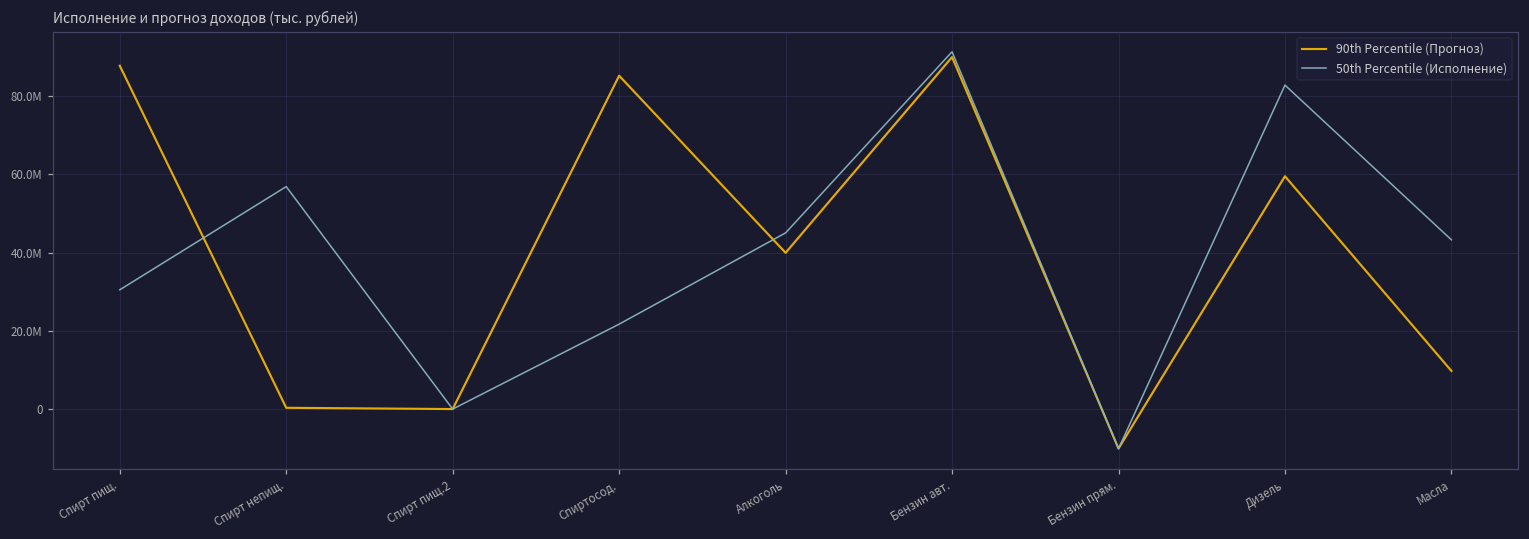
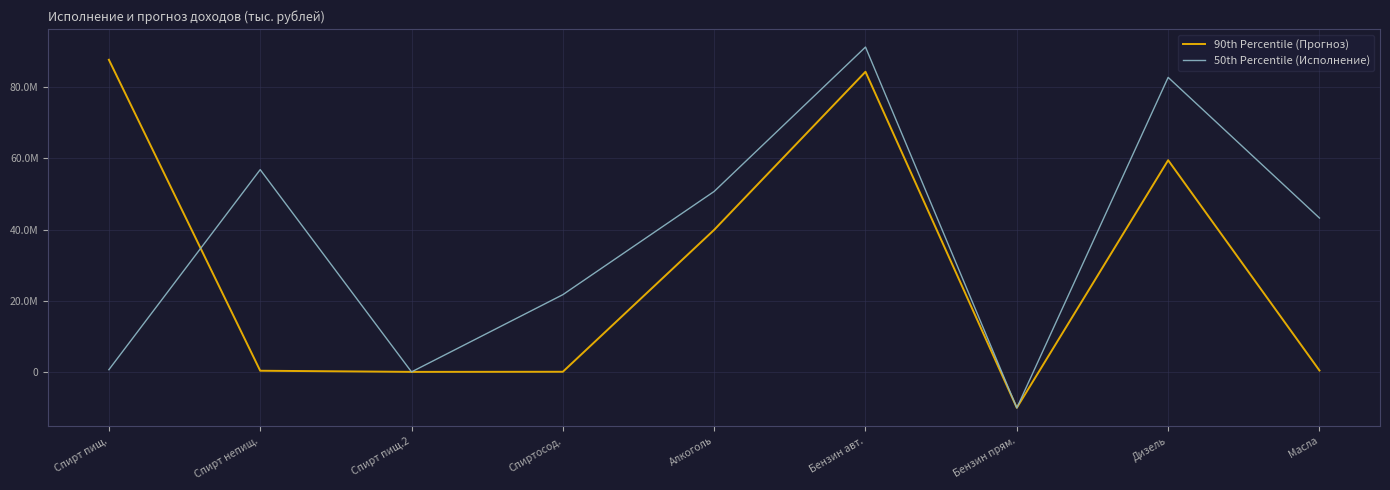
  {
    "90th Percentile (Прогноз)": {
      "Спирт пищ.": 88000000,
      "Спирт непищ.": 0,
-     "Спиртосод.": 85000000,
+     "Спиртосод.": 0,
      "Алкоголь": 40000000,
-     "Бензин авт.": 90000000,
+     "Бензин авт.": 84000000,
      "Дизель": 60000000,
-     "Масла": 10000000
+     "Масла": 0
    },
    "50th Percentile (Исполнение)": {
-     "Спирт пищ.": 30000000,
+     "Спирт пищ.": 1000000,
      "Спирт непищ.": 57000000,
      "Спиртосод.": 22000000,
-     "Алкоголь": 45000000,
+     "Алкоголь": 51000000,
      "Бензин авт.": 91000000,
      "Дизель": 83000000,
      "Масла": 43000000
    }
  }
